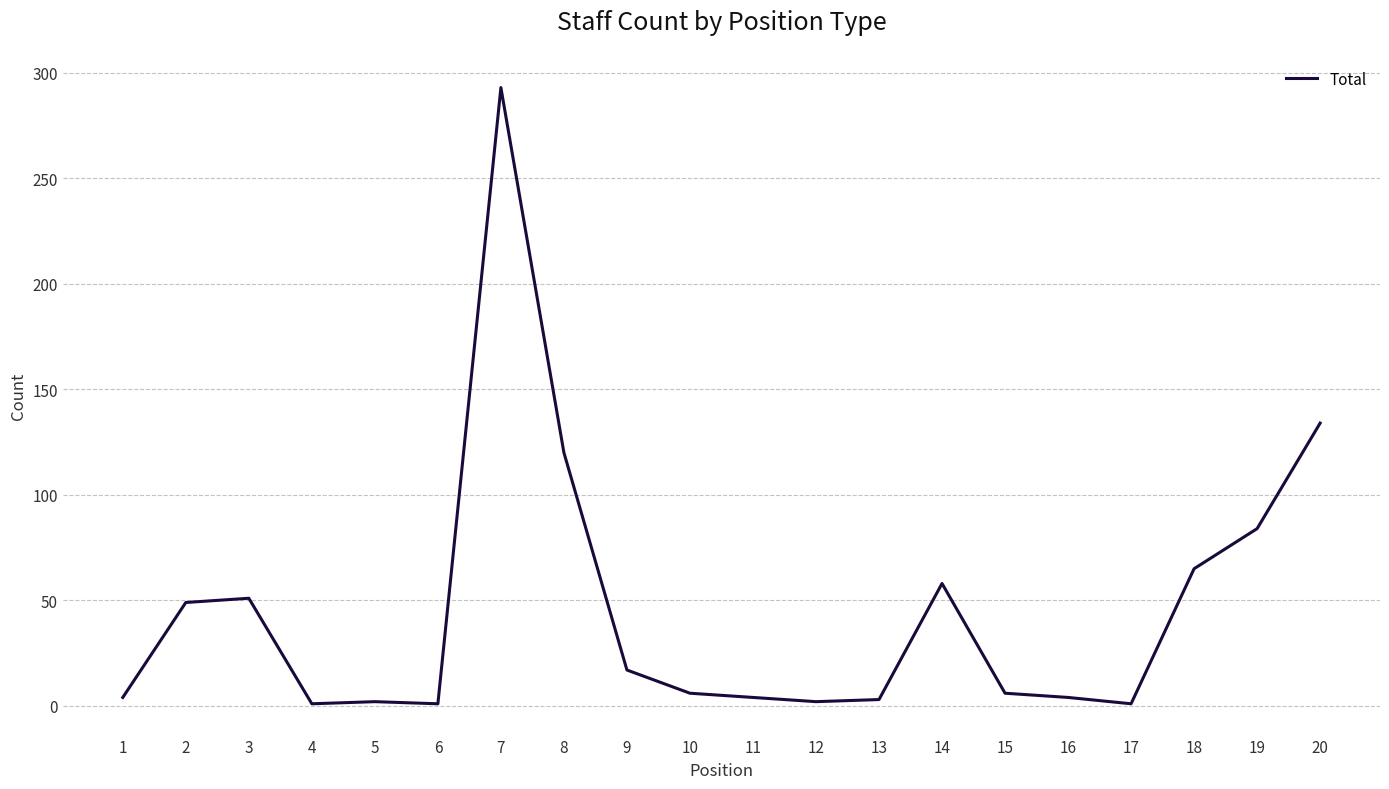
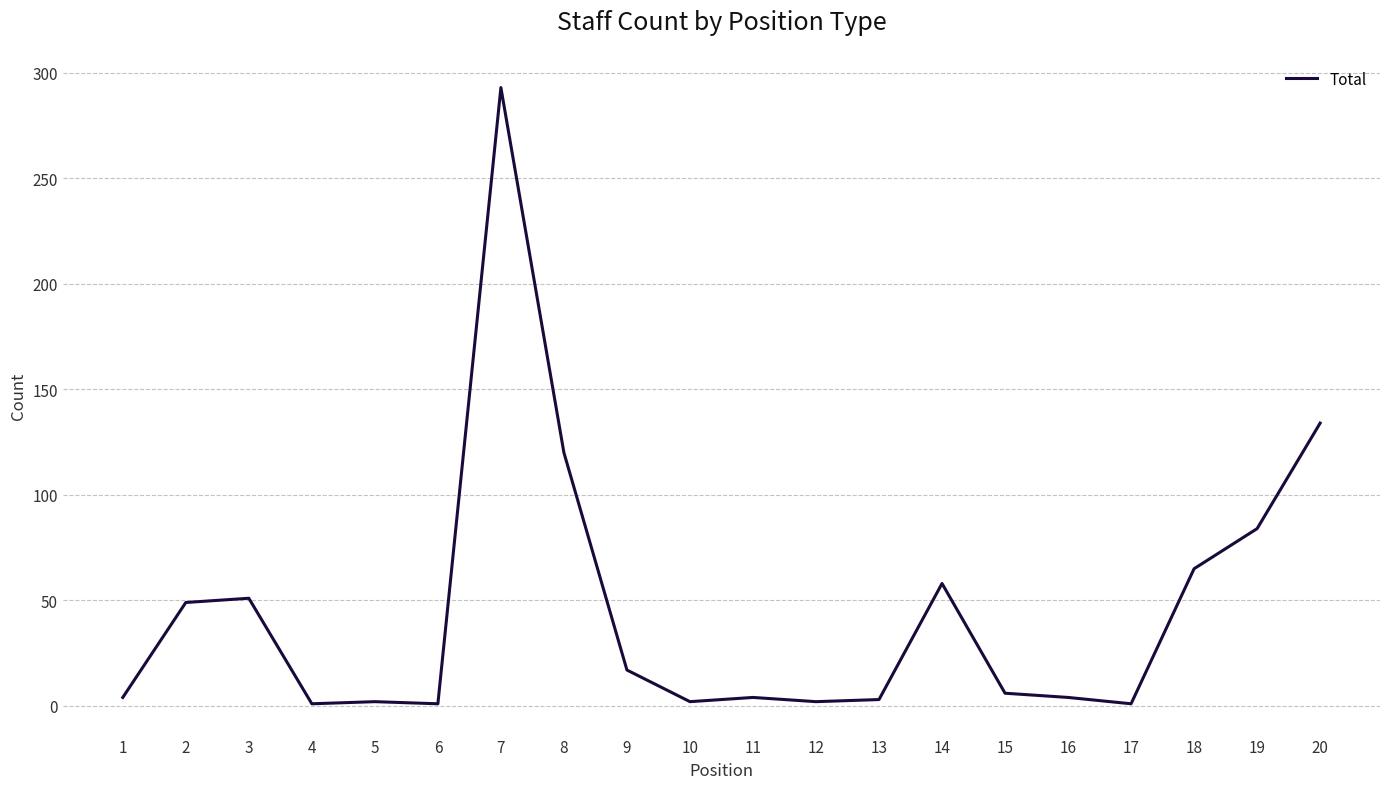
  {
    "1": 4,
    "2": 49,
    "3": 51,
    "4": 1,
    "5": 2,
    "6": 1,
    "7": 293,
    "8": 120,
    "9": 17,
-   "10": 6,
+   "10": 2,
    "11": 4,
    "12": 2,
    "13": 3,
    "14": 58,
    "15": 6,
    "16": 4,
    "17": 1,
    "18": 65,
    "19": 84,
    "20": 134
  }
